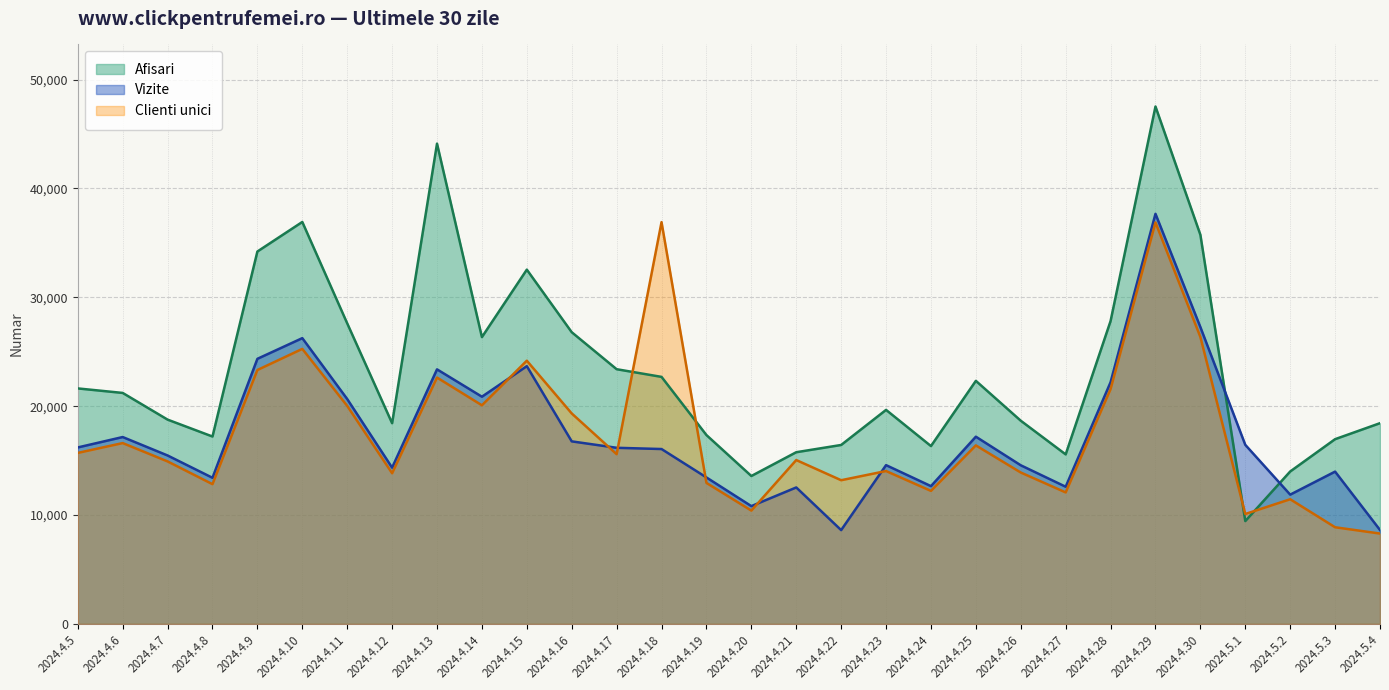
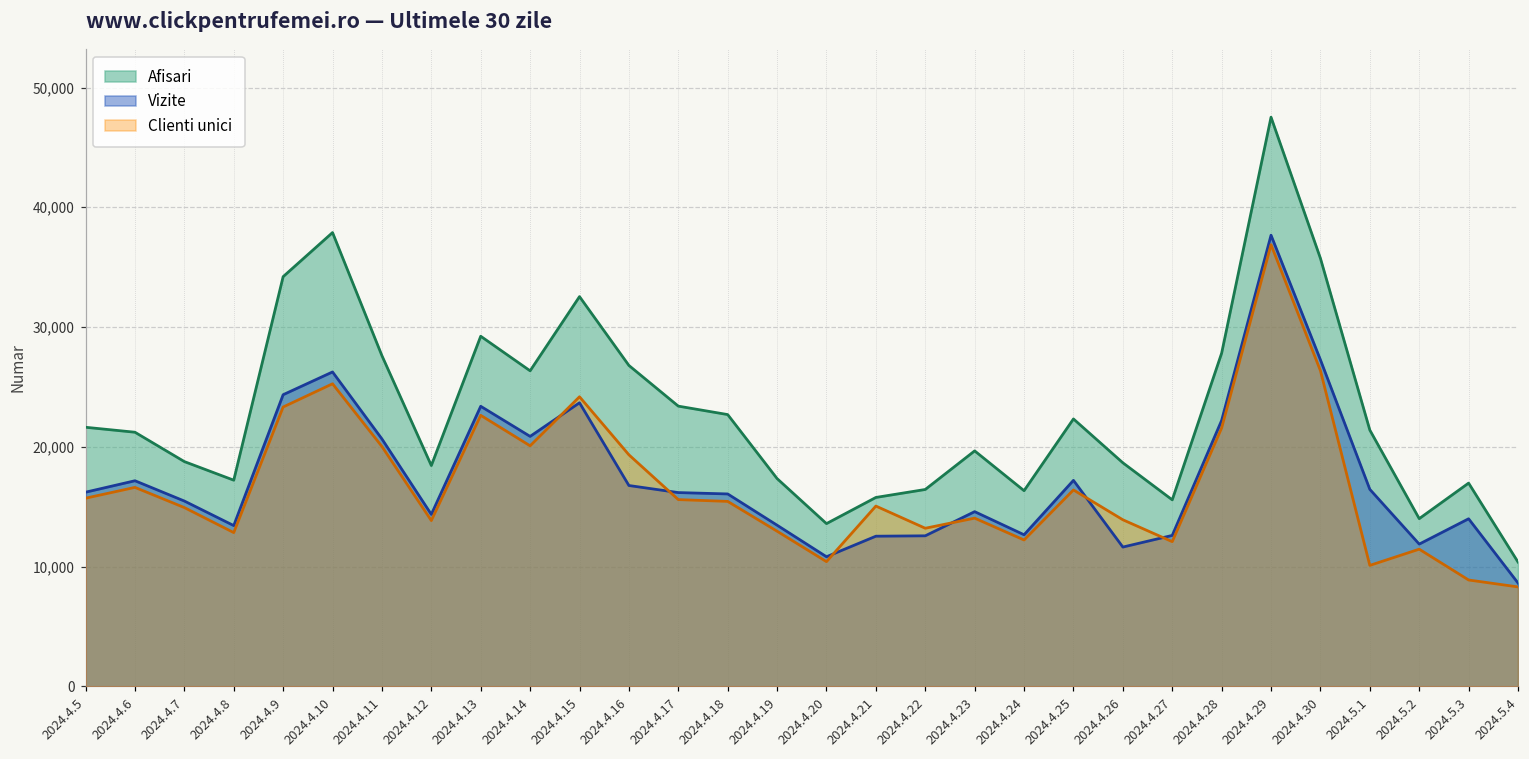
  {
    "Afisari": {
      "2024.4.5": "21,600",
      "2024.4.6": "21,200",
      "2024.4.7": "18,800",
      "2024.4.8": "17,200",
      "2024.4.9": "34,200",
-     "2024.4.10": "36,900",
+     "2024.4.10": "37,900",
      "2024.4.11": "27,600",
      "2024.4.12": "18,400",
-     "2024.4.13": "44,100",
+     "2024.4.13": "29,200",
      "2024.4.14": "26,300",
      "2024.4.15": "32,500",
      "2024.4.16": "26,800",
      "2024.4.17": "23,400",
      "2024.4.18": "22,700",
      "2024.4.19": "17,300",
      "2024.4.20": "13,600",
      "2024.4.21": "15,800",
      "2024.4.22": "16,400",
      "2024.4.23": "19,700",
      "2024.4.24": "16,300",
      "2024.4.25": "22,300",
      "2024.4.26": "18,700",
      "2024.4.27": "15,600",
      "2024.4.28": "27,800",
      "2024.4.29": "47,500",
      "2024.4.30": "35,700",
-     "2024.5.1": "9,400",
+     "2024.5.1": "21,400",
      "2024.5.2": "14,000",
      "2024.5.3": "17,000",
-     "2024.5.4": "18,400"
+     "2024.5.4": "10,400"
    },
    "Vizite": {
      "2024.4.5": "16,200",
      "2024.4.6": "17,200",
      "2024.4.7": "15,500",
      "2024.4.8": "13,400",
      "2024.4.9": "24,300",
      "2024.4.10": "26,200",
      "2024.4.11": "20,700",
      "2024.4.12": "14,400",
      "2024.4.13": "23,400",
      "2024.4.14": "20,900",
      "2024.4.15": "23,700",
      "2024.4.16": "16,800",
      "2024.4.17": "16,200",
      "2024.4.18": "16,100",
      "2024.4.19": "13,500",
      "2024.4.20": "10,800",
      "2024.4.21": "12,500",
-     "2024.4.22": "8,600",
+     "2024.4.22": "12,600",
      "2024.4.23": "14,600",
      "2024.4.24": "12,700",
      "2024.4.25": "17,200",
-     "2024.4.26": "14,600",
+     "2024.4.26": "11,600",
      "2024.4.27": "12,600",
      "2024.4.28": "22,200",
      "2024.4.29": "37,700",
      "2024.4.30": "27,300",
      "2024.5.1": "16,400",
      "2024.5.2": "11,900",
      "2024.5.3": "14,000",
      "2024.5.4": "8,600"
    },
    "Clienti unici": {
      "2024.4.5": "15,700",
      "2024.4.6": "16,600",
      "2024.4.7": "14,900",
      "2024.4.8": "12,800",
      "2024.4.9": "23,300",
      "2024.4.10": "25,300",
      "2024.4.11": "20,000",
      "2024.4.12": "13,800",
      "2024.4.13": "22,600",
      "2024.4.14": "20,100",
      "2024.4.15": "24,200",
      "2024.4.16": "19,300",
      "2024.4.17": "15,600",
-     "2024.4.18": "36,900",
+     "2024.4.18": "15,400",
      "2024.4.19": "12,900",
      "2024.4.20": "10,400",
      "2024.4.21": "15,000",
      "2024.4.22": "13,200",
      "2024.4.23": "14,000",
      "2024.4.24": "12,200",
      "2024.4.25": "16,400",
      "2024.4.26": "13,900",
      "2024.4.27": "12,100",
      "2024.4.28": "21,600",
      "2024.4.29": "36,900",
      "2024.4.30": "26,400",
      "2024.5.1": "10,100",
      "2024.5.2": "11,400",
      "2024.5.3": "8,900",
      "2024.5.4": "8,300"
    }
  }
